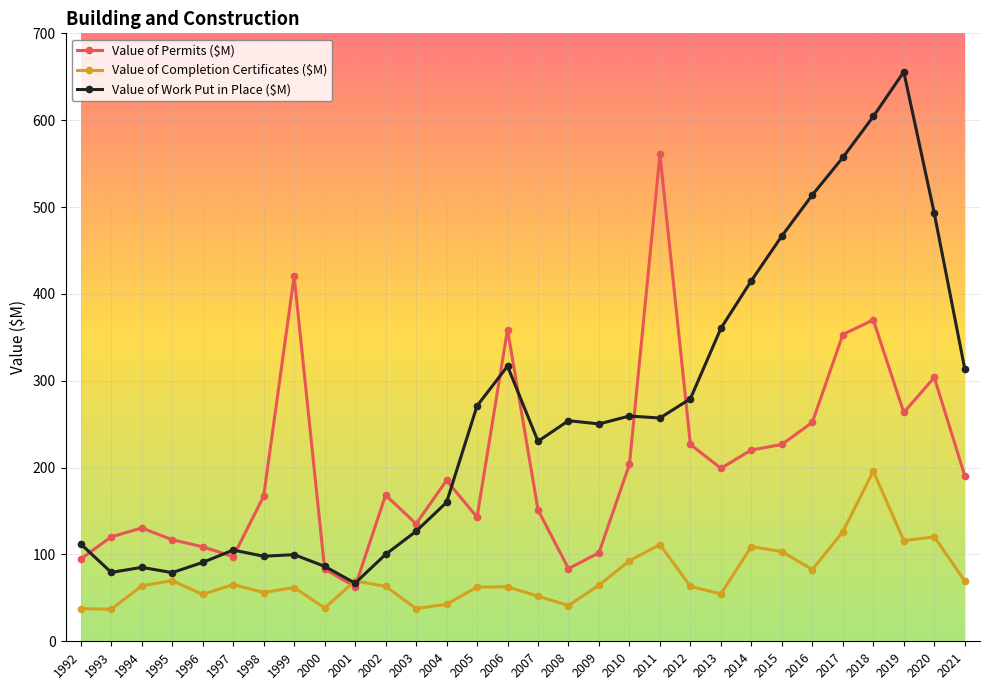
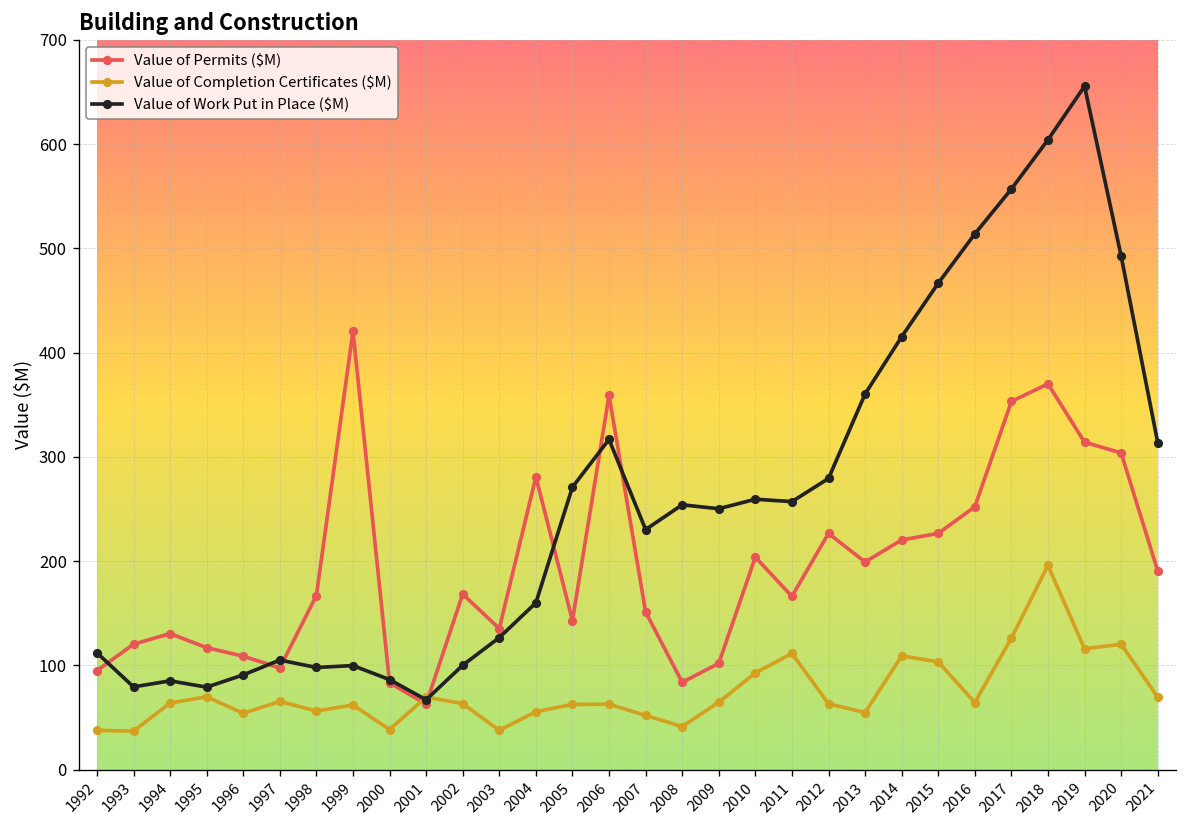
  {
    "Value of Permits ($M)": {
      "1992": 90,
      "1993": 120,
      "1994": 130,
      "1995": 120,
      "1996": 110,
      "1997": 100,
      "1998": 170,
      "1999": 420,
      "2000": 80,
      "2001": 60,
      "2002": 170,
      "2003": 140,
-     "2004": 190,
+     "2004": 280,
      "2005": 140,
      "2006": 360,
      "2007": 150,
      "2008": 80,
      "2009": 100,
      "2010": 200,
-     "2011": 560,
+     "2011": 170,
      "2012": 230,
      "2013": 200,
      "2014": 220,
      "2015": 230,
      "2016": 250,
      "2017": 350,
      "2018": 370,
-     "2019": 260,
+     "2019": 310,
      "2020": 300,
      "2021": 190
    },
    "Value of Completion Certificates ($M)": {
      "1992": 40,
      "1993": 40,
      "1994": 60,
      "1995": 70,
      "1996": 50,
      "1997": 70,
      "1998": 60,
      "1999": 60,
      "2000": 40,
      "2002": 60,
      "2003": 40,
-     "2004": 40,
+     "2004": 60,
      "2005": 60,
      "2006": 60,
      "2007": 50,
      "2008": 40,
      "2009": 60,
      "2010": 90,
      "2011": 110,
      "2012": 60,
      "2013": 50,
      "2014": 110,
      "2015": 100,
-     "2016": 80,
+     "2016": 60,
      "2017": 130,
      "2018": 200,
      "2019": 120,
      "2020": 120,
      "2021": 70
    },
    "Value of Work Put in Place ($M)": {
      "1992": 110,
      "1993": 80,
      "1994": 90,
      "1995": 80,
      "1996": 90,
      "1997": 110,
      "1998": 100,
      "1999": 100,
      "2000": 90,
      "2002": 100,
      "2003": 130,
      "2004": 160,
      "2005": 270,
      "2006": 320,
      "2007": 230,
      "2008": 250,
      "2009": 250,
      "2010": 260,
      "2011": 260,
      "2012": 280,
      "2013": 360,
      "2014": 420,
      "2015": 470,
      "2016": 510,
      "2017": 560,
      "2018": 600,
      "2019": 660,
      "2020": 490,
      "2021": 310
    }
  }
